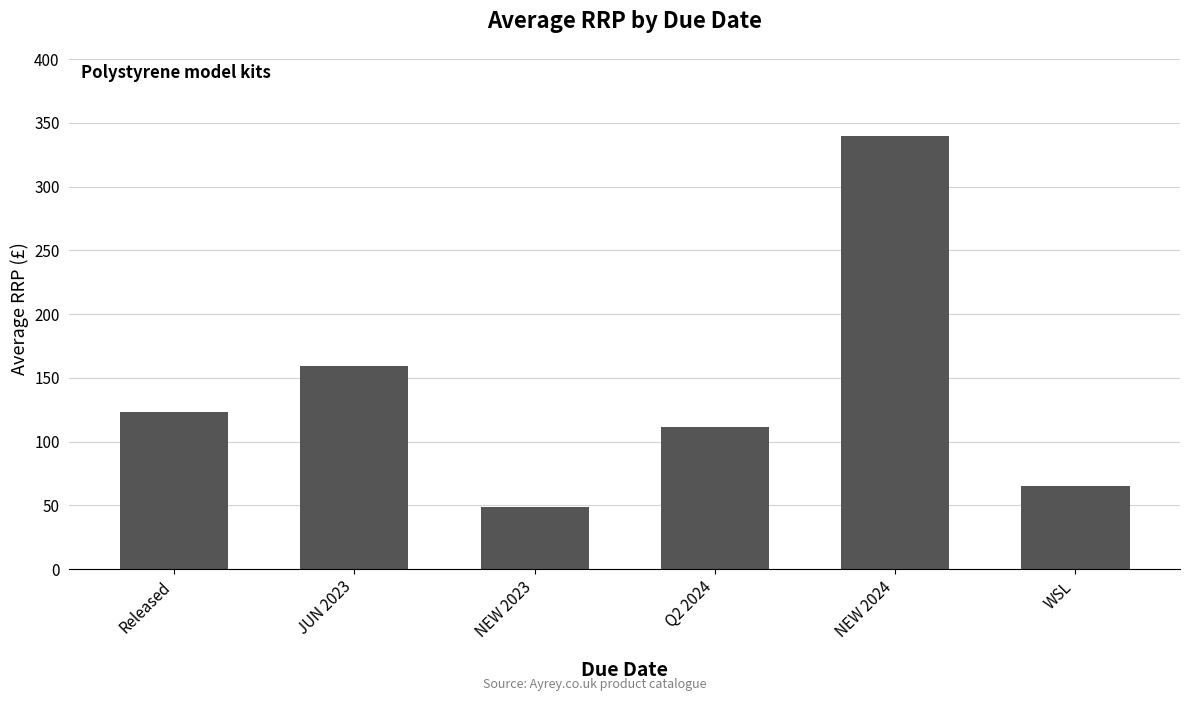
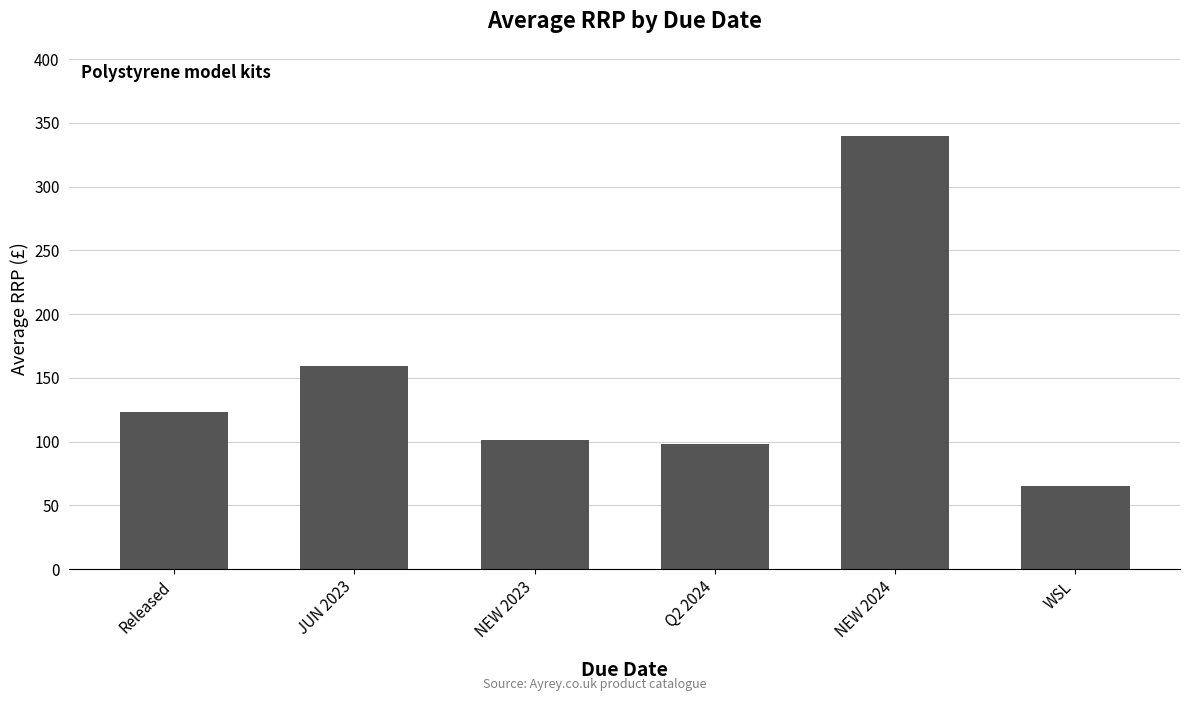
  {
    "Released": 123,
    "JUN 2023": 159,
-   "NEW 2023": 48,
-   "Q2 2024": 111,
+   "NEW 2023": 101,
+   "Q2 2024": 98,
    "NEW 2024": 340,
    "WSL": 65
  }
